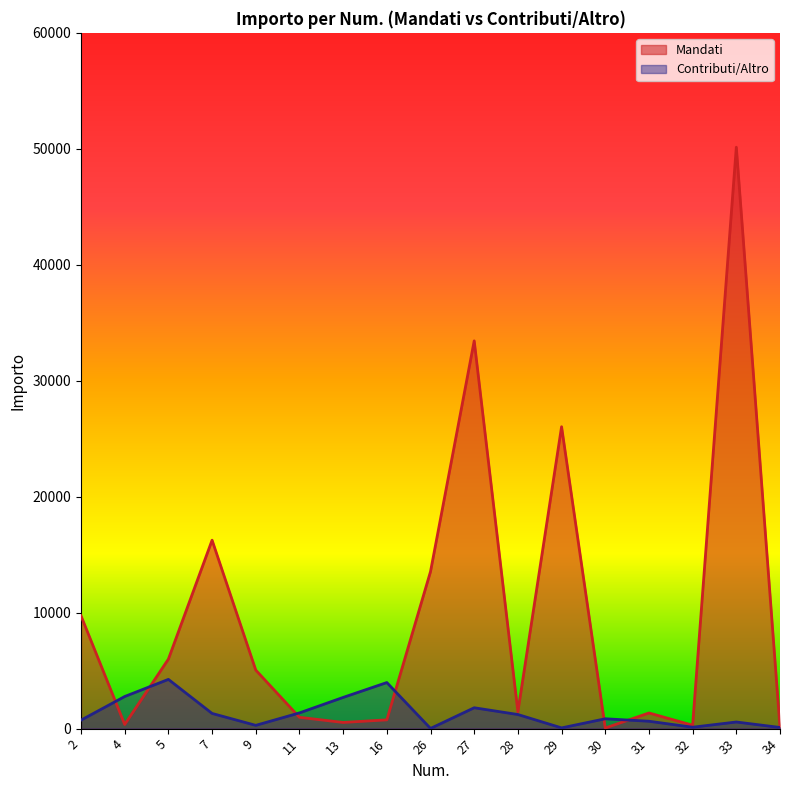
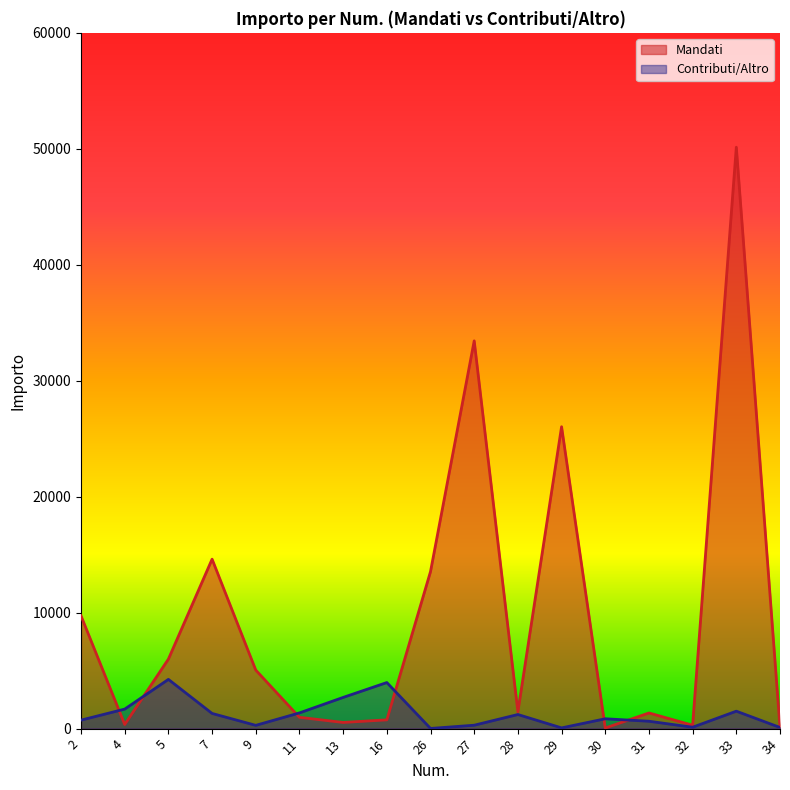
  {
    "Mandati": {
      "2": 9700,
      "4": 400,
      "5": 6000,
-     "7": 16200,
+     "7": 14600,
      "9": 5000,
      "11": 1000,
      "13": 500,
      "16": 800,
      "26": 13500,
      "27": 33400,
      "28": 1500,
      "29": 26000,
      "30": 100,
      "31": 1400,
      "33": 50100
    },
    "Contributi/Altro": {
      "2": 700,
-     "4": 2800,
+     "4": 1700,
      "5": 4200,
      "7": 1300,
      "9": 300,
      "11": 1400,
      "13": 2700,
      "16": 4000,
      "26": 0,
-     "27": 1800,
+     "27": 300,
      "28": 1200,
      "29": 100,
      "30": 900,
      "31": 600,
-     "33": 600
+     "33": 1500
    }
  }
